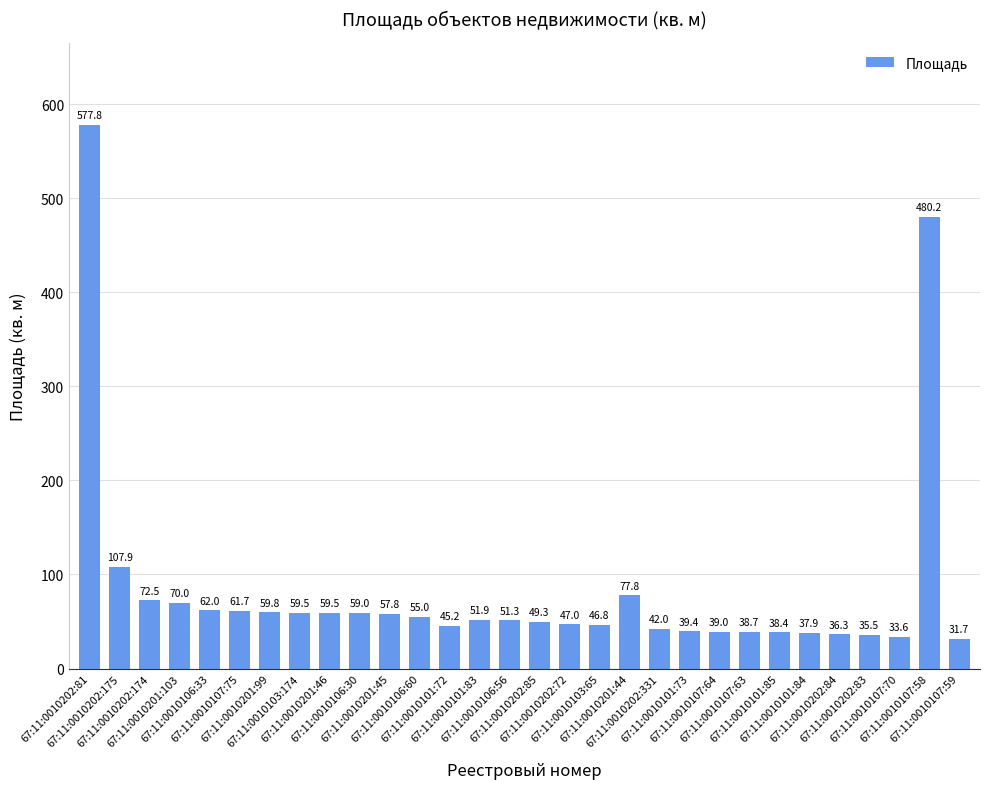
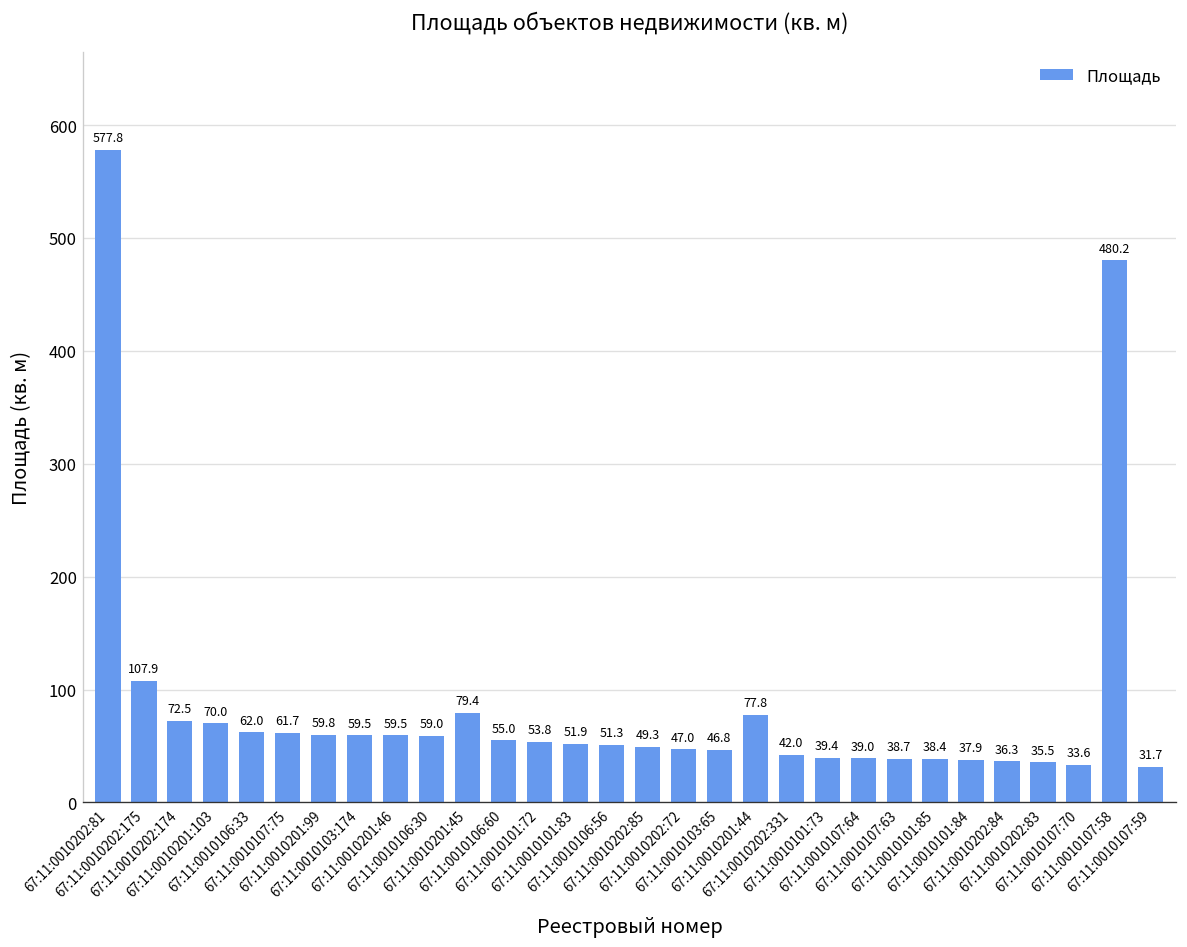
  {
    "67:11:0010202:81": 577.8,
    "67:11:0010202:175": 107.9,
    "67:11:0010202:174": 72.5,
    "67:11:0010201:103": 70.0,
    "67:11:0010106:33": 62.0,
    "67:11:0010107:75": 61.7,
    "67:11:0010201:99": 59.8,
    "67:11:0010103:174": 59.5,
    "67:11:0010201:46": 59.5,
    "67:11:0010106:30": 59.0,
-   "67:11:0010201:45": 57.8,
+   "67:11:0010201:45": 79.4,
    "67:11:0010106:60": 55.0,
-   "67:11:0010101:72": 45.2,
+   "67:11:0010101:72": 53.8,
    "67:11:0010101:83": 51.9,
    "67:11:0010106:56": 51.3,
    "67:11:0010202:85": 49.3,
    "67:11:0010202:72": 47.0,
    "67:11:0010103:65": 46.8,
    "67:11:0010201:44": 77.8,
    "67:11:0010202:331": 42.0,
    "67:11:0010101:73": 39.4,
    "67:11:0010107:64": 39.0,
    "67:11:0010107:63": 38.7,
    "67:11:0010101:85": 38.4,
    "67:11:0010101:84": 37.9,
    "67:11:0010202:84": 36.3,
    "67:11:0010202:83": 35.5,
    "67:11:0010107:70": 33.6,
    "67:11:0010107:58": 480.2,
    "67:11:0010107:59": 31.7
  }
